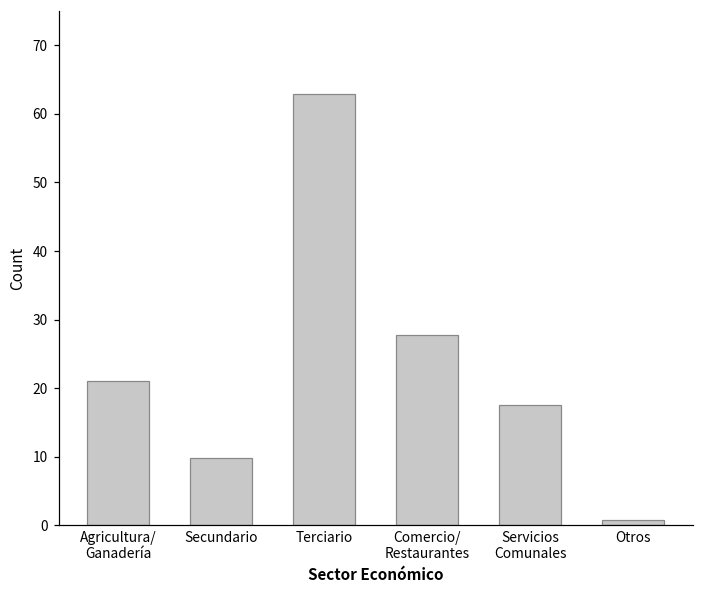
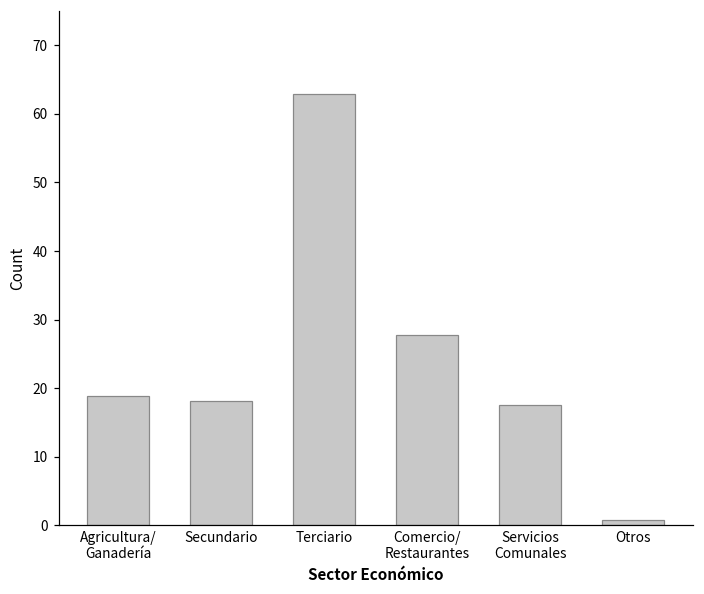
  {
-   "Agricultura/ Ganadería": 21,
-   "Secundario": 10,
+   "Agricultura/ Ganadería": 19,
+   "Secundario": 18,
    "Terciario": 63,
    "Comercio/ Restaurantes": 28,
    "Servicios Comunales": 18,
    "Otros": 1
  }
